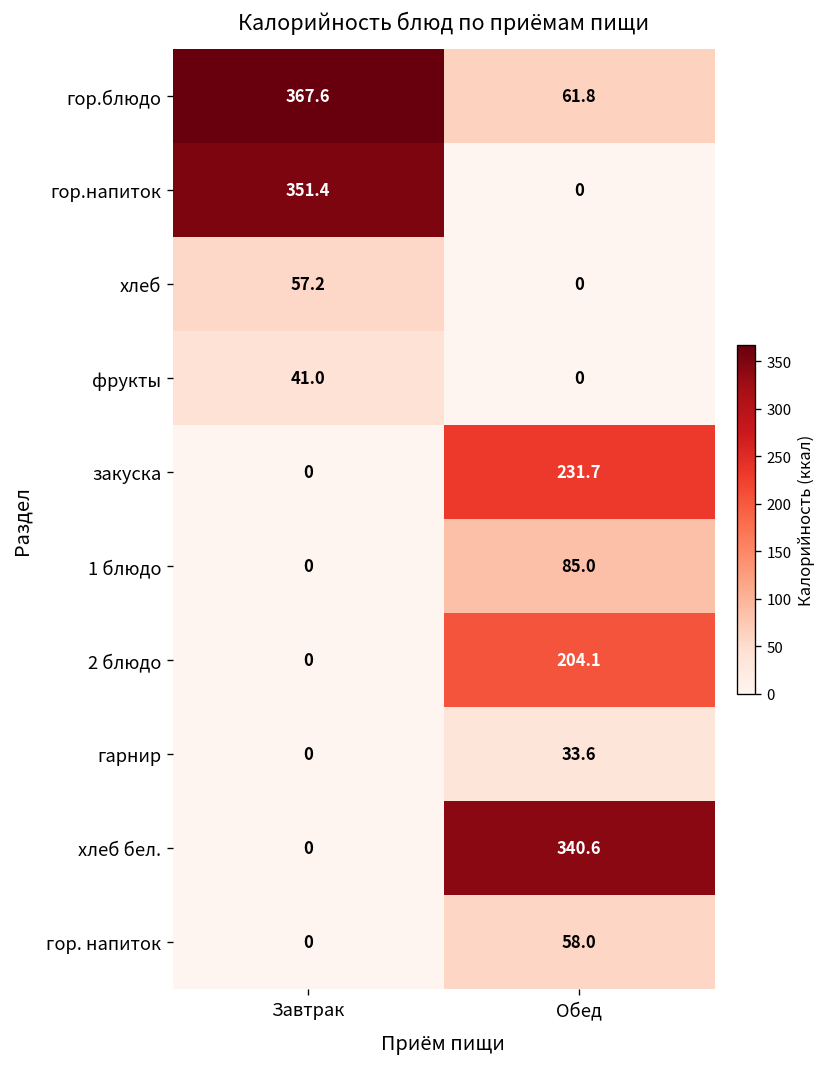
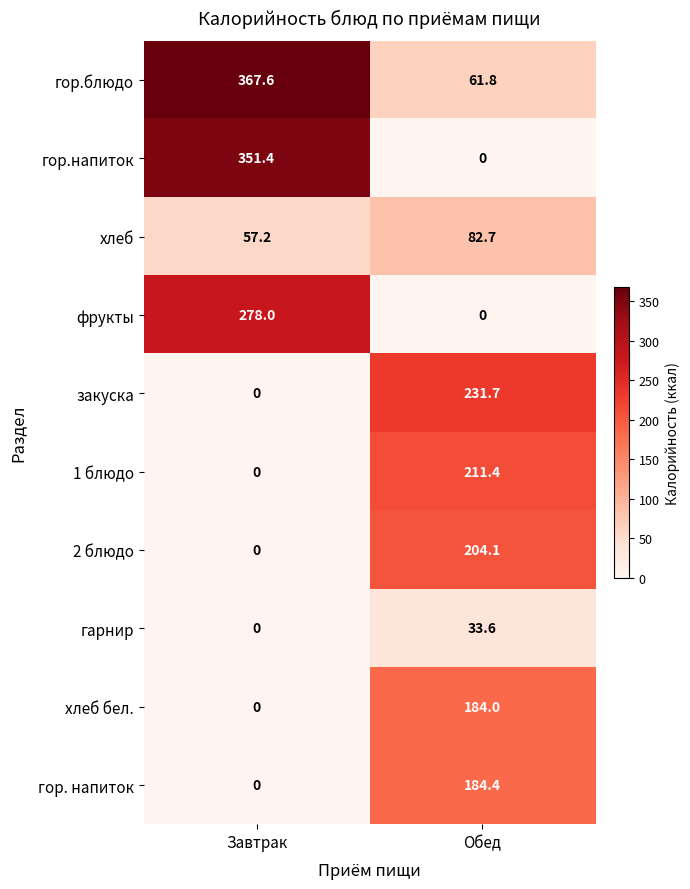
  {
    "гор.блюдо": {
      "Завтрак": 367.6,
      "Обед": 61.8
    },
    "гор.напиток": {
      "Завтрак": 351.4,
      "Обед": 0
    },
    "хлеб": {
      "Завтрак": 57.2,
-     "Обед": 0
+     "Обед": 82.7
    },
    "фрукты": {
-     "Завтрак": 41.0,
+     "Завтрак": 278.0,
      "Обед": 0
    },
    "закуска": {
      "Завтрак": 0,
      "Обед": 231.7
    },
    "1 блюдо": {
      "Завтрак": 0,
-     "Обед": 85.0
+     "Обед": 211.4
    },
    "2 блюдо": {
      "Завтрак": 0,
      "Обед": 204.1
    },
    "гарнир": {
      "Завтрак": 0,
      "Обед": 33.6
    },
    "хлеб бел.": {
      "Завтрак": 0,
-     "Обед": 340.6
+     "Обед": 184.0
    },
    "гор. напиток": {
      "Завтрак": 0,
-     "Обед": 58.0
+     "Обед": 184.4
    }
  }
